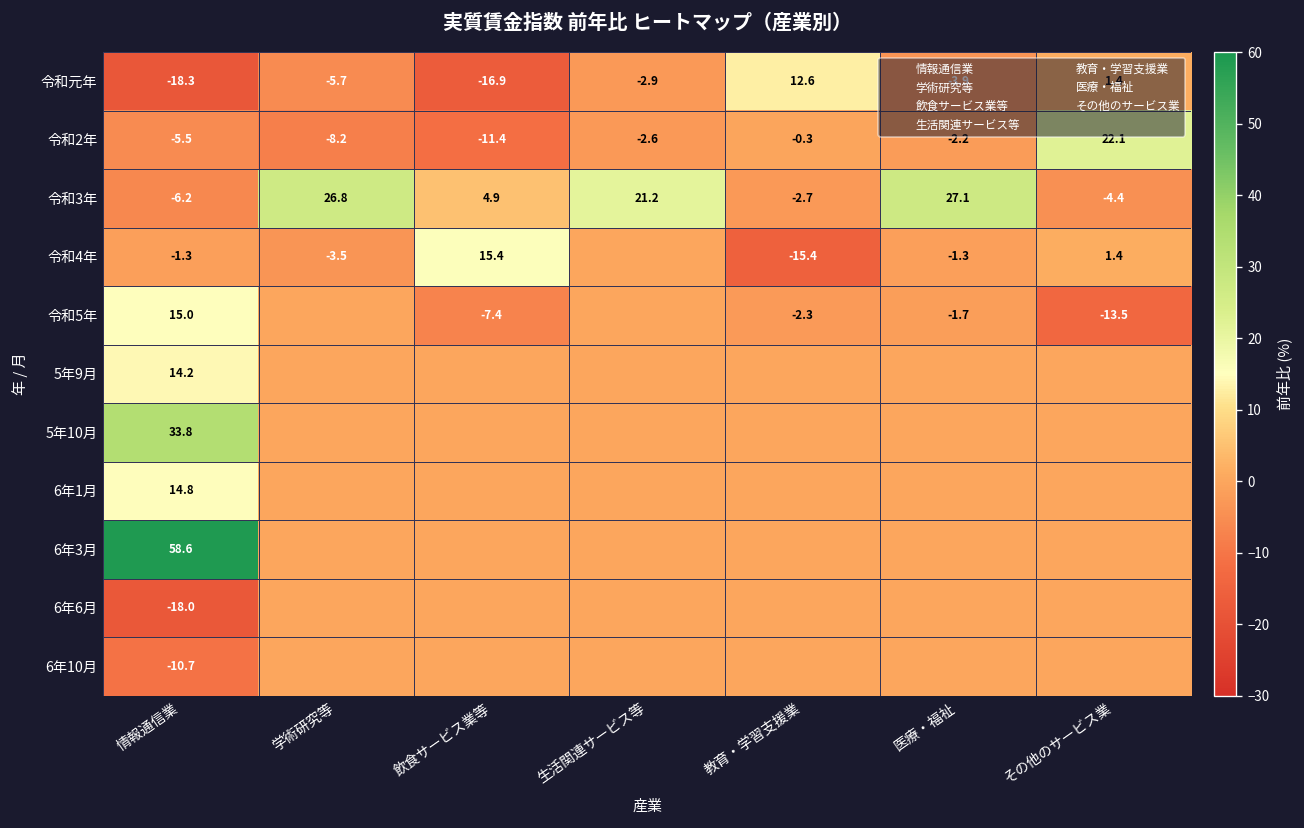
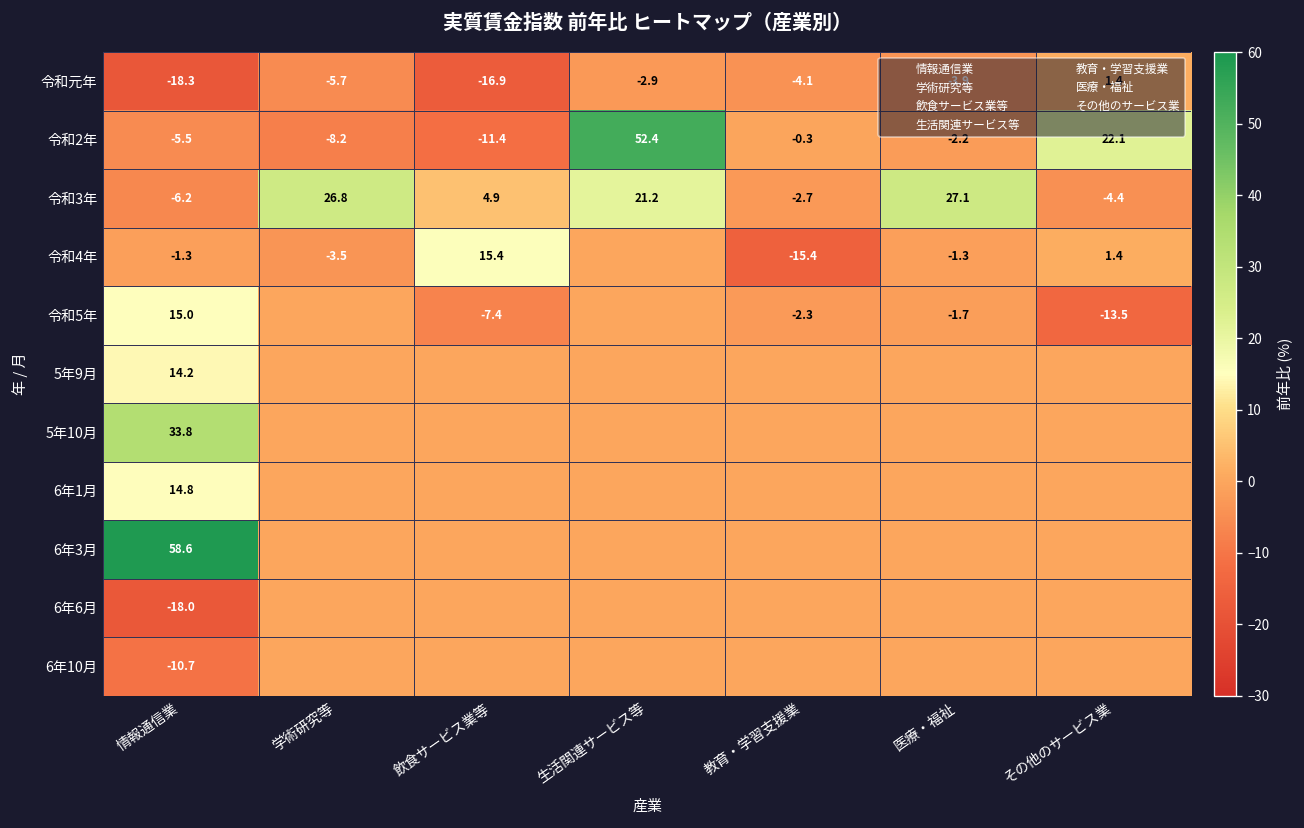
  {
    "令和元年": {
      "情報通信業": -18.3,
      "学術研究等": -5.7,
      "飲食サービス業等": -16.9,
      "生活関連サービス等": -2.9,
-     "教育・学習支援業": 12.6
+     "教育・学習支援業": -4.1
    },
    "令和2年": {
      "情報通信業": -5.5,
      "学術研究等": -8.2,
      "飲食サービス業等": -11.4,
-     "生活関連サービス等": -2.6,
+     "生活関連サービス等": 52.4,
      "教育・学習支援業": -0.3,
      "医療・福祉": -2.2,
      "その他のサービス業": 22.1
    },
    "令和3年": {
      "情報通信業": -6.2,
      "学術研究等": 26.8,
      "飲食サービス業等": 4.9,
      "生活関連サービス等": 21.2,
      "教育・学習支援業": -2.7,
      "医療・福祉": 27.1,
      "その他のサービス業": -4.4
    },
    "令和4年": {
      "情報通信業": -1.3,
      "学術研究等": -3.5,
      "飲食サービス業等": 15.4,
      "教育・学習支援業": -15.4,
      "医療・福祉": -1.3,
      "その他のサービス業": 1.4
    },
    "令和5年": {
      "情報通信業": 15.0,
      "飲食サービス業等": -7.4,
      "教育・学習支援業": -2.3,
      "医療・福祉": -1.7,
      "その他のサービス業": -13.5
    },
    "5年9月": {
      "情報通信業": 14.2
    },
    "5年10月": {
      "情報通信業": 33.8
    },
    "6年1月": {
      "情報通信業": 14.8
    },
    "6年3月": {
      "情報通信業": 58.6
    },
    "6年6月": {
      "情報通信業": -18.0
    },
    "6年10月": {
      "情報通信業": -10.7
    }
  }
